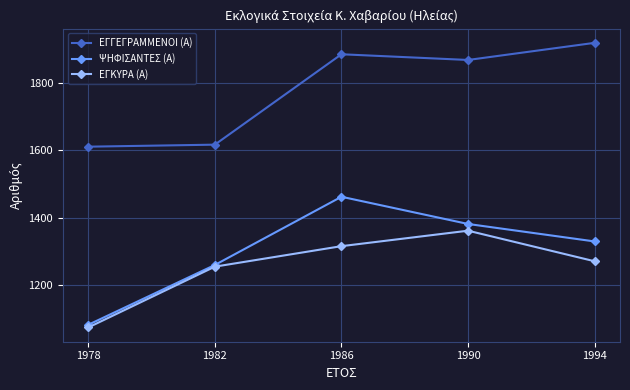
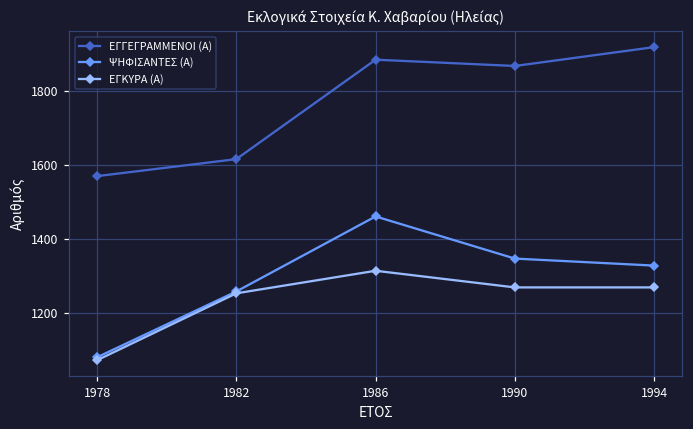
  {
    "ΕΓΓΕΓΡΑΜΜΕΝΟΙ (Α)": {
-     "1978": 1610,
+     "1978": 1570,
      "1982": 1620,
      "1986": 1890,
      "1990": 1870,
      "1994": 1920
    },
    "ΨΗΦΙΣΑΝΤΕΣ (Α)": {
      "1978": 1080,
      "1986": 1460,
-     "1990": 1380,
+     "1990": 1350,
      "1994": 1330
    },
    "ΕΓΚΥΡΑ (Α)": {
      "1978": 1070,
      "1986": 1320,
-     "1990": 1360,
+     "1990": 1270,
      "1994": 1270
    }
  }
